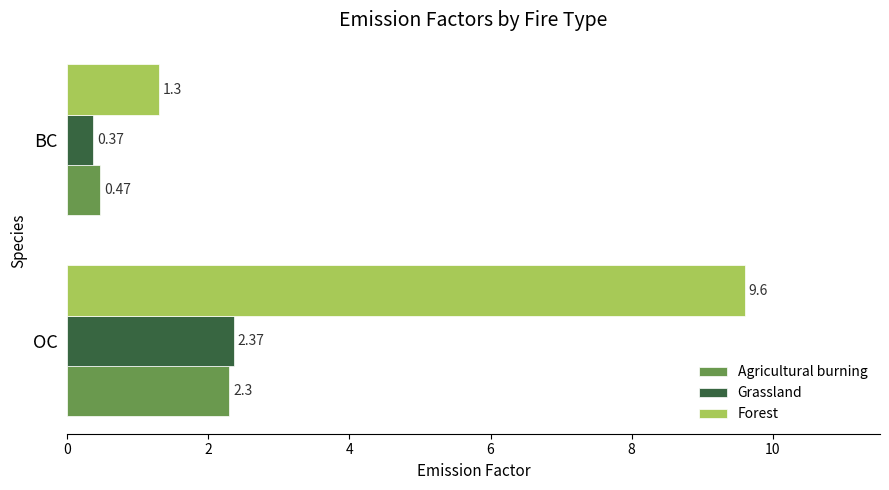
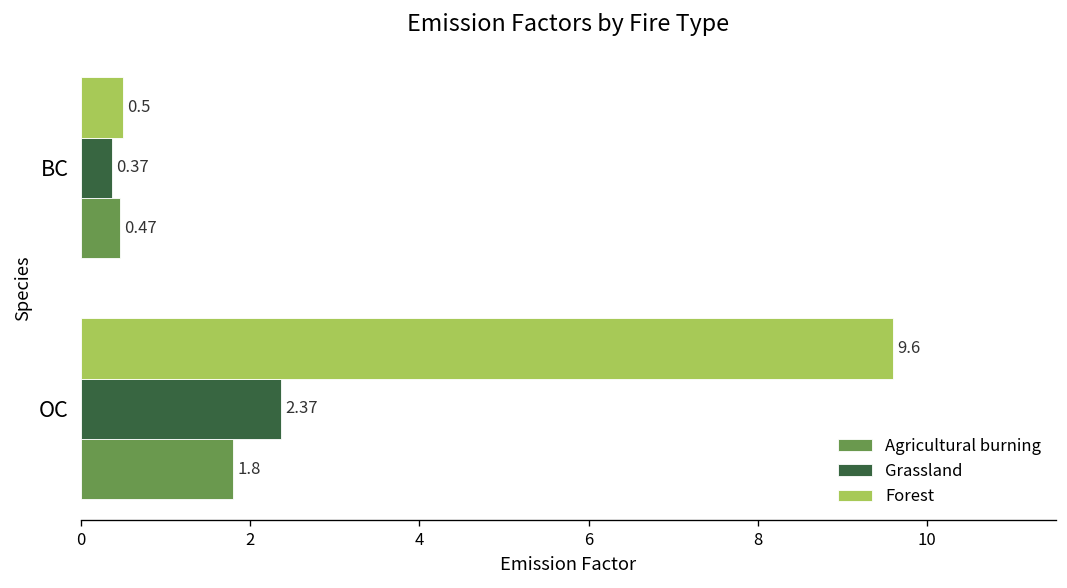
  {
    "Agricultural burning": {
      "BC": 0.47,
-     "OC": 2.3
+     "OC": 1.8
    },
    "Grassland": {
      "BC": 0.37,
      "OC": 2.37
    },
    "Forest": {
-     "BC": 1.3,
+     "BC": 0.5,
      "OC": 9.6
    }
  }
